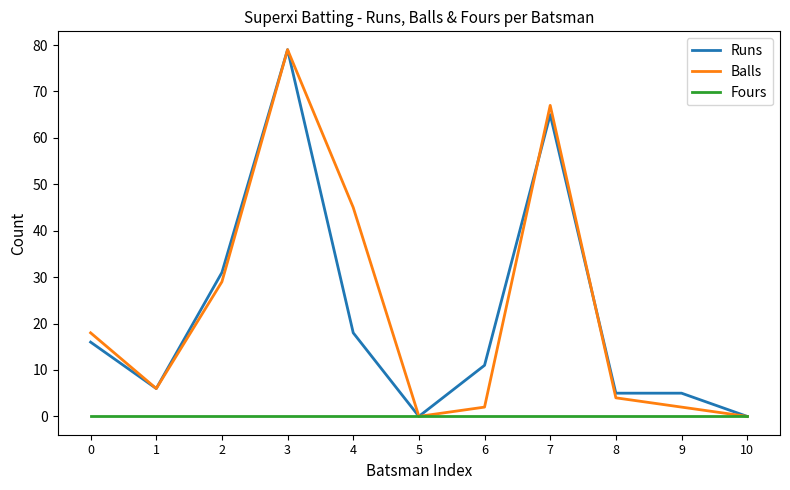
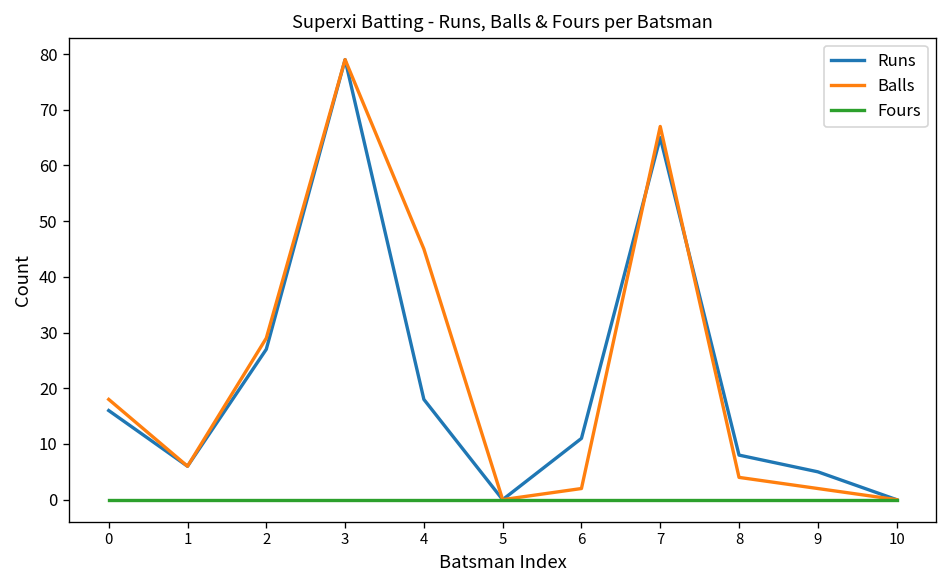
  {
    "Runs": {
      "0": 16,
-     "2": 31,
+     "2": 27,
      "4": 18,
      "6": 11,
      "7": 65,
-     "8": 5,
+     "8": 8,
      "9": 5
    },
    "Balls": {
      "0": 18,
      "2": 29,
      "4": 45,
      "6": 2,
      "7": 67,
      "8": 4,
      "9": 2
    },
    "Fours": {
      "0": 0,
      "1": 0,
      "2": 0,
      "3": 0,
      "4": 0,
      "6": 0,
      "7": 0,
      "8": 0,
      "9": 0
    }
  }
